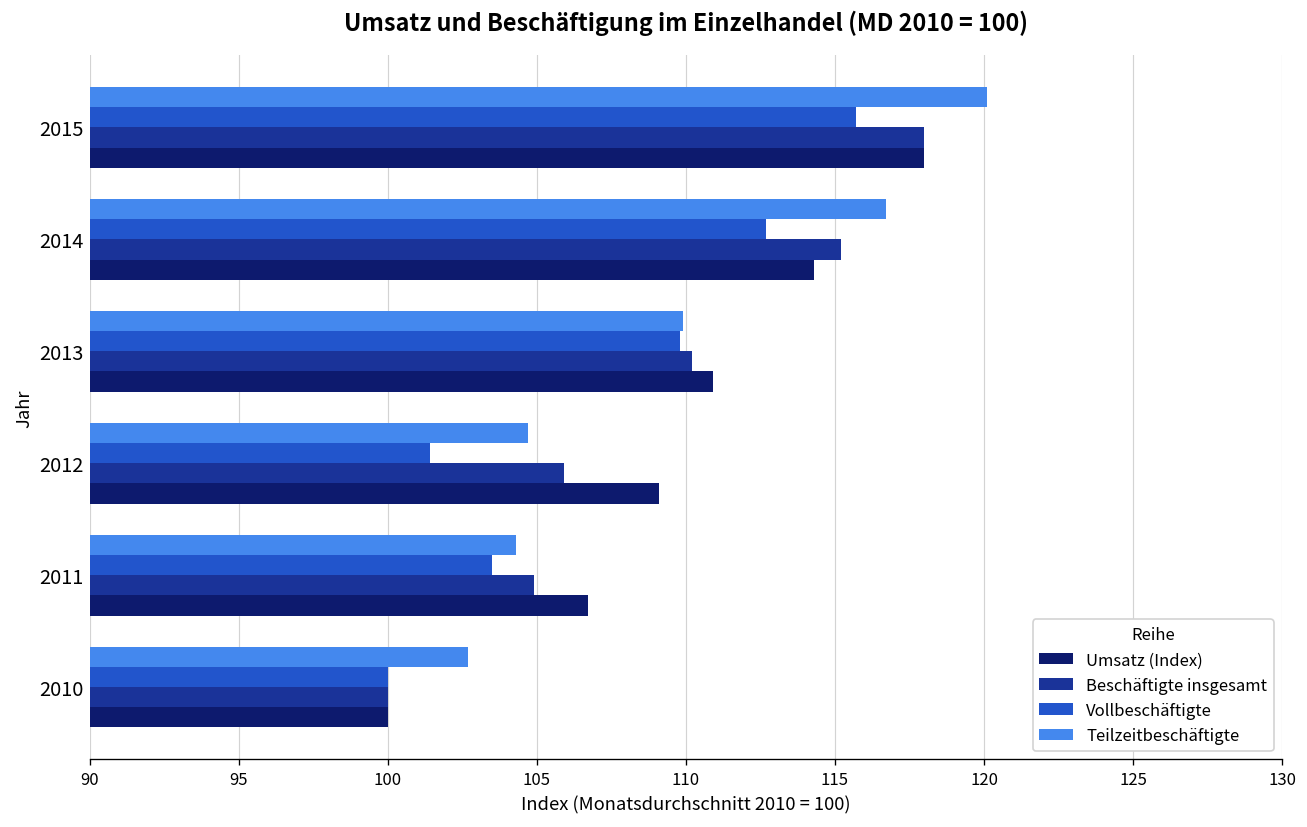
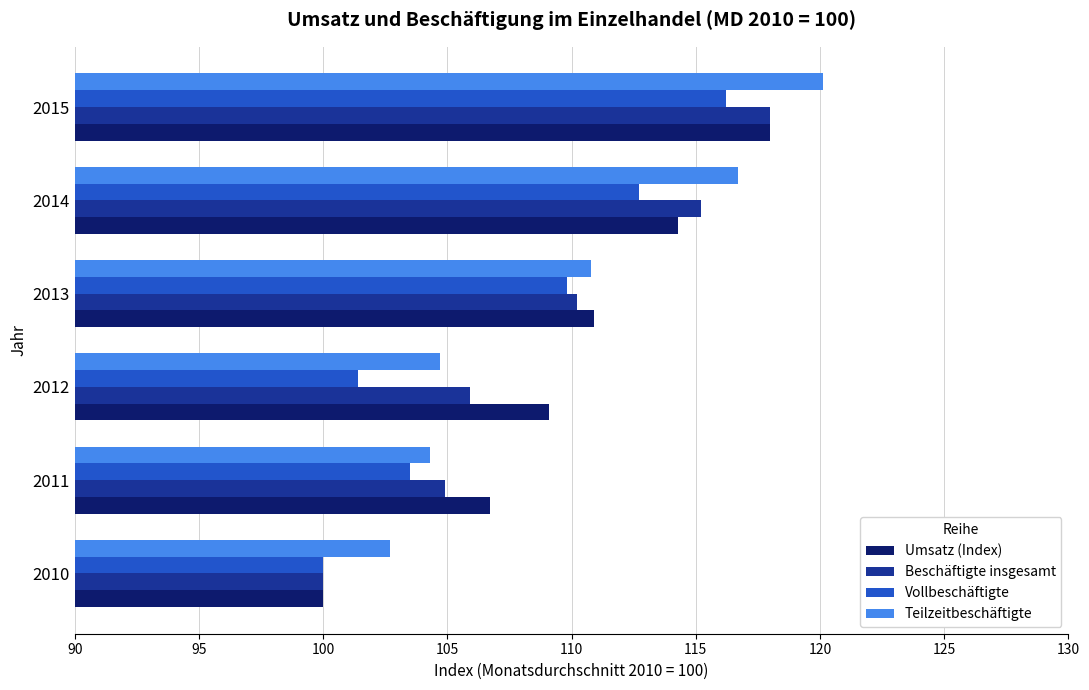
  {
    "Vollbeschäftigte": {
-     "2015": 115.7,
+     "2015": 116.2,
      "2014": 112.7,
      "2013": 109.8,
      "2012": 101.4,
      "2011": 103.5,
      "2010": 100.0
    },
    "Teilzeitbeschäftigte": {
      "2015": 120.1,
      "2014": 116.7,
-     "2013": 109.9,
+     "2013": 110.8,
      "2012": 104.7,
      "2011": 104.3,
      "2010": 102.7
    }
  }
